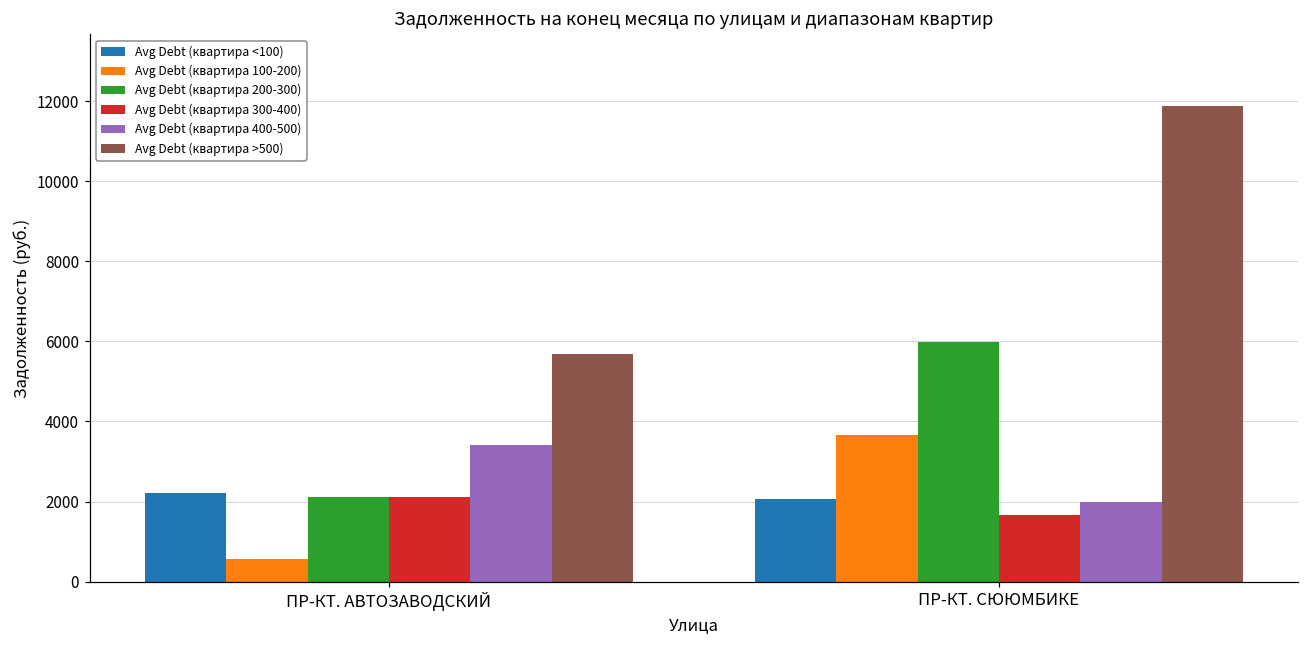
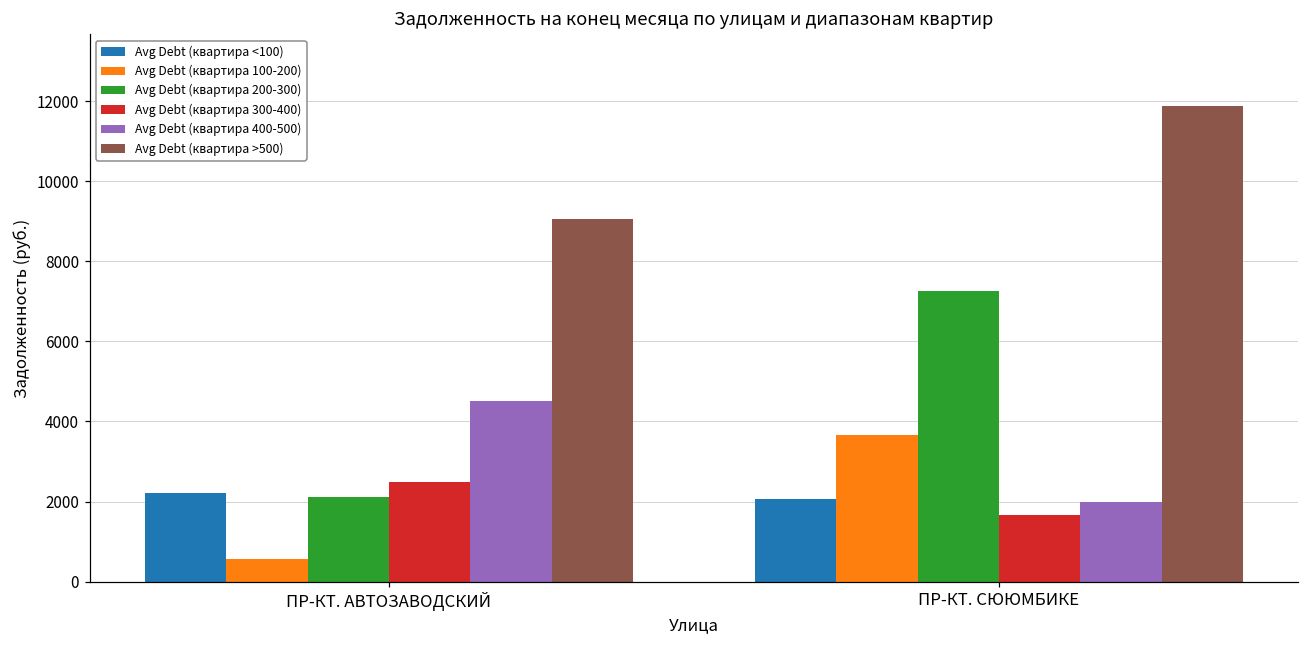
  {
    "Avg Debt (квартира <100)": {
      "ПР-КТ. АВТОЗАВОДСКИЙ": 2200,
      "ПР-КТ. СЮЮМБИКЕ": 2100
    },
    "Avg Debt (квартира 100-200)": {
      "ПР-КТ. АВТОЗАВОДСКИЙ": 600,
      "ПР-КТ. СЮЮМБИКЕ": 3700
    },
    "Avg Debt (квартира 200-300)": {
      "ПР-КТ. АВТОЗАВОДСКИЙ": 2100,
-     "ПР-КТ. СЮЮМБИКЕ": 6000
+     "ПР-КТ. СЮЮМБИКЕ": 7300
    },
    "Avg Debt (квартира 300-400)": {
-     "ПР-КТ. АВТОЗАВОДСКИЙ": 2100,
+     "ПР-КТ. АВТОЗАВОДСКИЙ": 2500,
      "ПР-КТ. СЮЮМБИКЕ": 1700
    },
    "Avg Debt (квартира 400-500)": {
-     "ПР-КТ. АВТОЗАВОДСКИЙ": 3400,
+     "ПР-КТ. АВТОЗАВОДСКИЙ": 4500,
      "ПР-КТ. СЮЮМБИКЕ": 2000
    },
    "Avg Debt (квартира >500)": {
-     "ПР-КТ. АВТОЗАВОДСКИЙ": 5700,
+     "ПР-КТ. АВТОЗАВОДСКИЙ": 9100,
      "ПР-КТ. СЮЮМБИКЕ": 11900
    }
  }
